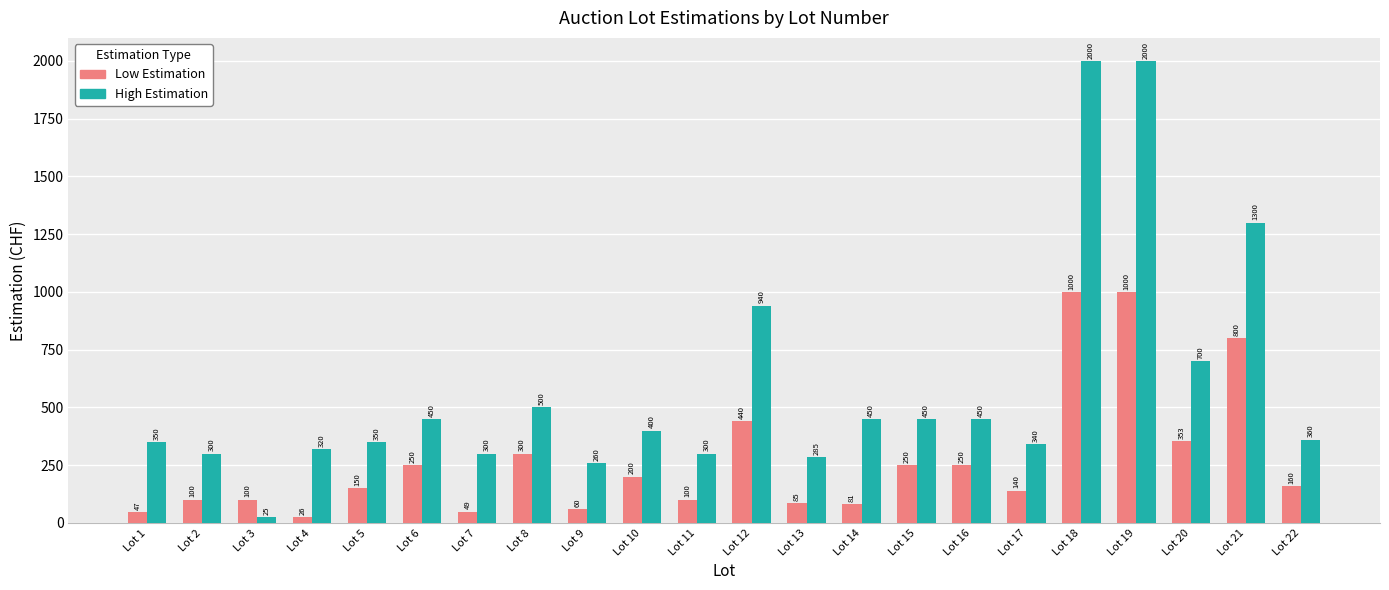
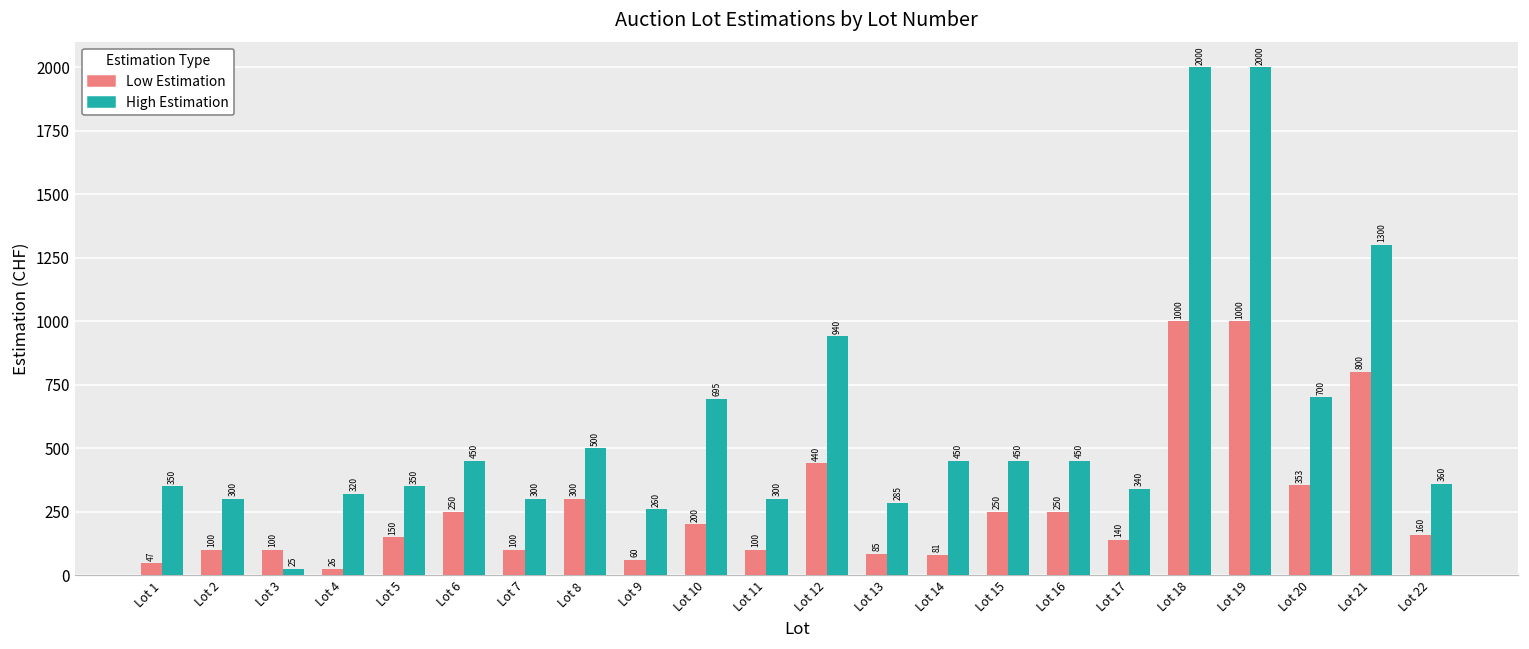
  {
    "Low Estimation": {
      "Lot 1": 47,
      "Lot 2": 100,
      "Lot 3": 100,
      "Lot 4": 26,
      "Lot 5": 150,
      "Lot 6": 250,
-     "Lot 7": 49,
+     "Lot 7": 100,
      "Lot 8": 300,
      "Lot 9": 60,
      "Lot 10": 200,
      "Lot 11": 100,
      "Lot 12": 440,
      "Lot 13": 85,
      "Lot 14": 81,
      "Lot 15": 250,
      "Lot 16": 250,
      "Lot 17": 140,
      "Lot 18": 1000,
      "Lot 19": 1000,
      "Lot 20": 353,
      "Lot 21": 800,
      "Lot 22": 160
    },
    "High Estimation": {
      "Lot 1": 350,
      "Lot 2": 300,
      "Lot 3": 25,
      "Lot 4": 320,
      "Lot 5": 350,
      "Lot 6": 450,
      "Lot 7": 300,
      "Lot 8": 500,
      "Lot 9": 260,
-     "Lot 10": 400,
+     "Lot 10": 695,
      "Lot 11": 300,
      "Lot 12": 940,
      "Lot 13": 285,
      "Lot 14": 450,
      "Lot 15": 450,
      "Lot 16": 450,
      "Lot 17": 340,
      "Lot 18": 2000,
      "Lot 19": 2000,
      "Lot 20": 700,
      "Lot 21": 1300,
      "Lot 22": 360
    }
  }
